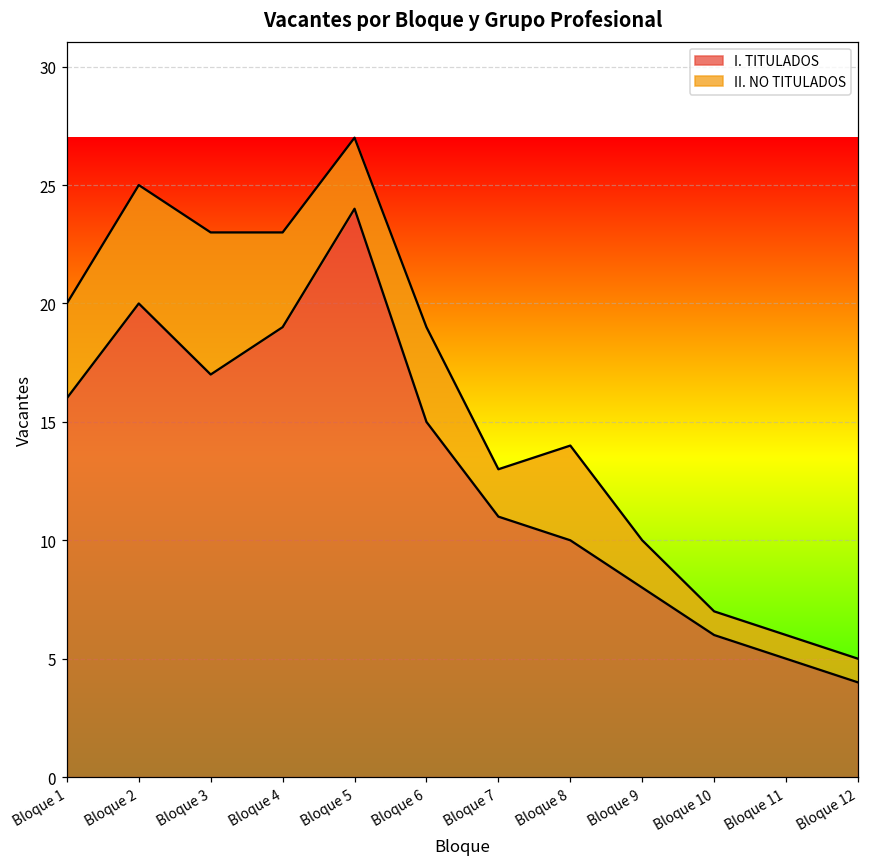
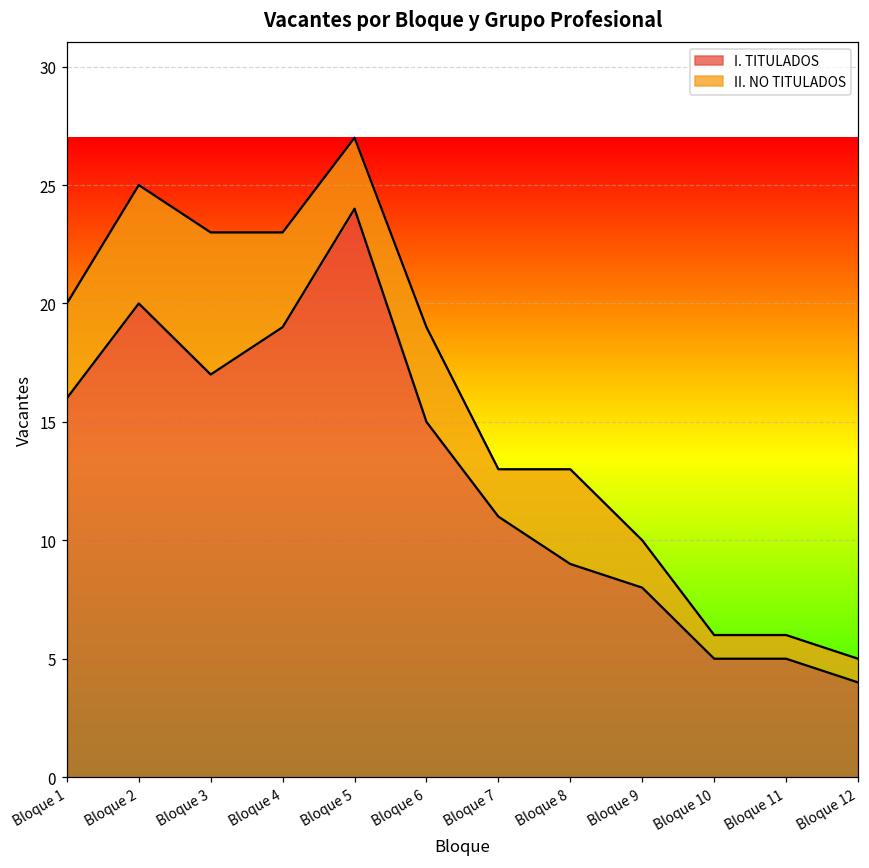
  {
    "I. TITULADOS": {
      "Bloque 1": 16,
      "Bloque 2": 20,
      "Bloque 3": 17,
      "Bloque 4": 19,
      "Bloque 5": 24,
      "Bloque 6": 15,
      "Bloque 7": 11,
-     "Bloque 8": 10,
+     "Bloque 8": 9,
      "Bloque 9": 8,
-     "Bloque 10": 6,
+     "Bloque 10": 5,
      "Bloque 11": 5,
      "Bloque 12": 4
    },
    "II. NO TITULADOS": {
      "Bloque 1": 4,
      "Bloque 2": 5,
      "Bloque 3": 6,
      "Bloque 4": 4,
      "Bloque 5": 3,
      "Bloque 6": 4,
      "Bloque 7": 2,
      "Bloque 8": 4,
      "Bloque 9": 2,
      "Bloque 10": 1,
      "Bloque 11": 1,
      "Bloque 12": 1
    }
  }
